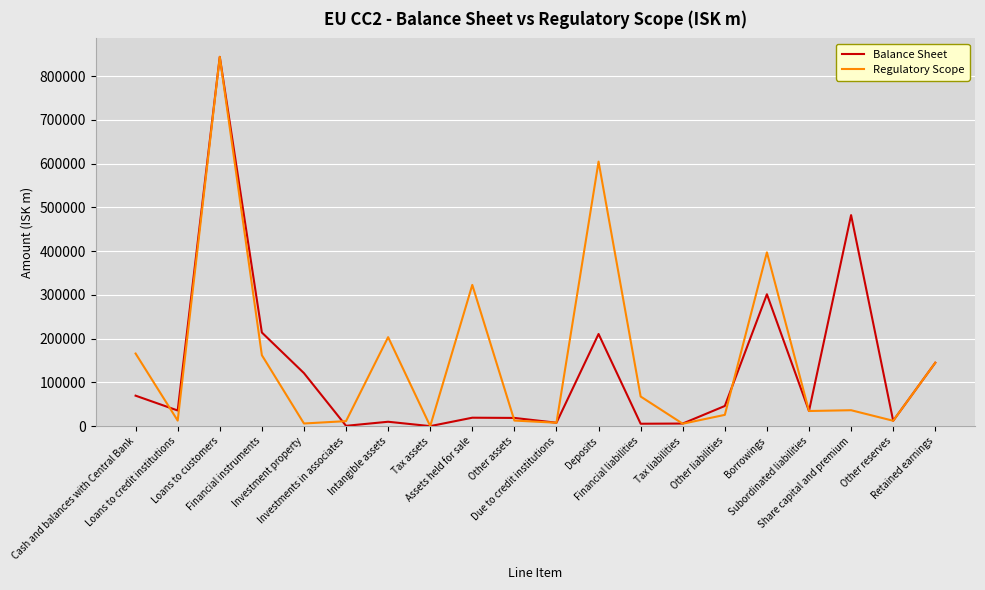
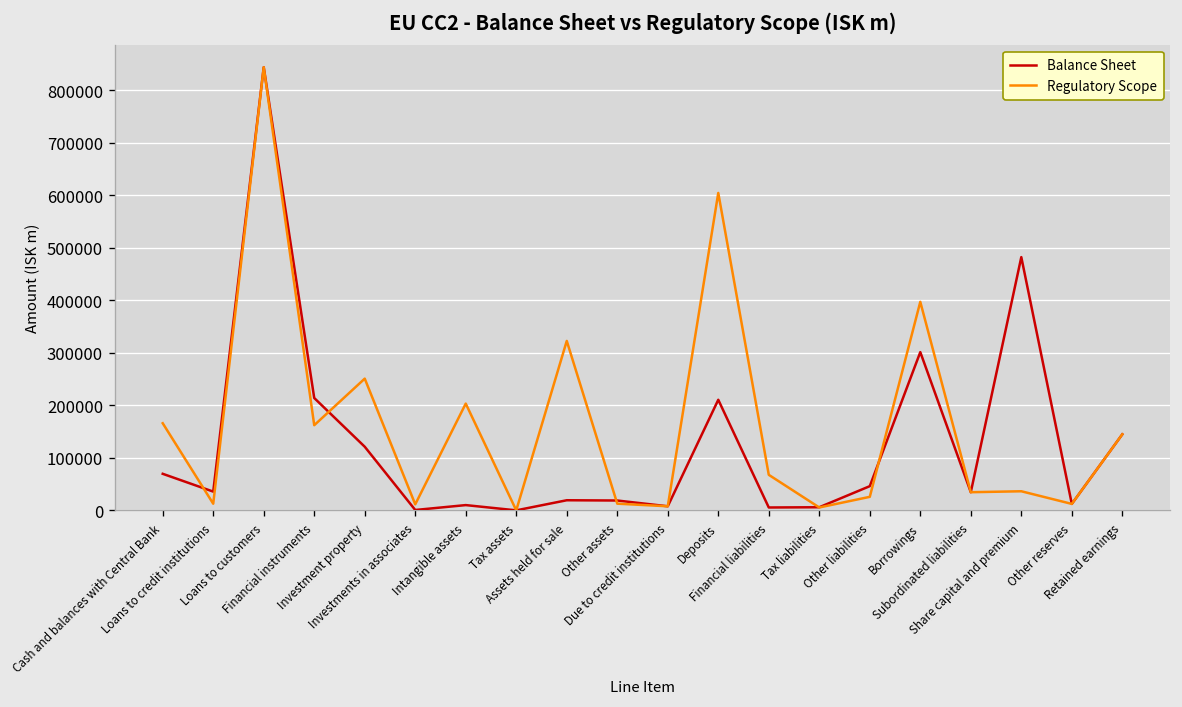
  {
    "Balance Sheet": {
      "Cash and balances with Central Bank": 70000,
      "Loans to credit institutions": 40000,
      "Financial instruments": 210000,
      "Investment property": 120000,
      "Investments in associates": 0,
      "Intangible assets": 10000,
      "Assets held for sale": 20000,
      "Other assets": 20000,
      "Deposits": 210000,
      "Financial liabilities": 10000,
      "Other liabilities": 50000,
      "Borrowings": 300000,
      "Share capital and premium": 480000
    },
    "Regulatory Scope": {
      "Cash and balances with Central Bank": 170000,
      "Loans to credit institutions": 10000,
      "Financial instruments": 160000,
-     "Investment property": 10000,
+     "Investment property": 250000,
      "Investments in associates": 10000,
      "Intangible assets": 200000,
      "Assets held for sale": 320000,
      "Other assets": 10000,
      "Deposits": 600000,
      "Financial liabilities": 70000,
      "Other liabilities": 30000,
      "Borrowings": 400000,
      "Share capital and premium": 40000
    }
  }
